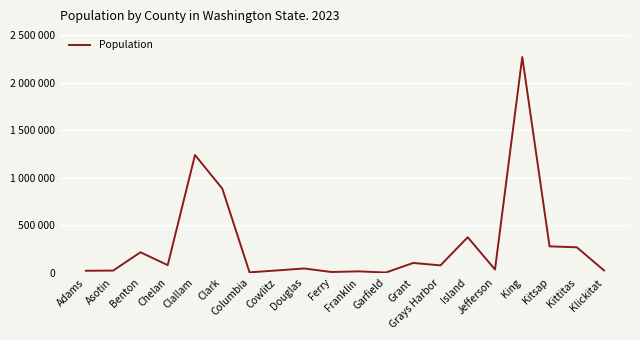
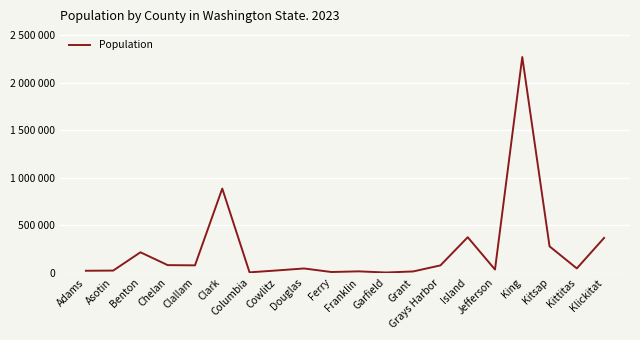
  {
    "Adams": 0,
    "Asotin": 0,
    "Benton": 200000,
    "Chelan": 100000,
-   "Clallam": 1200000,
+   "Clallam": 100000,
    "Clark": 900000,
    "Columbia": 0,
    "Cowlitz": 0,
    "Douglas": 0,
    "Ferry": 0,
    "Franklin": 0,
    "Garfield": 0,
-   "Grant": 100000,
+   "Grant": 0,
    "Grays Harbor": 100000,
    "Island": 400000,
    "Jefferson": 0,
    "King": 2300000,
    "Kitsap": 300000,
-   "Kittitas": 300000,
-   "Klickitat": 0
+   "Kittitas": 0,
+   "Klickitat": 400000
  }
